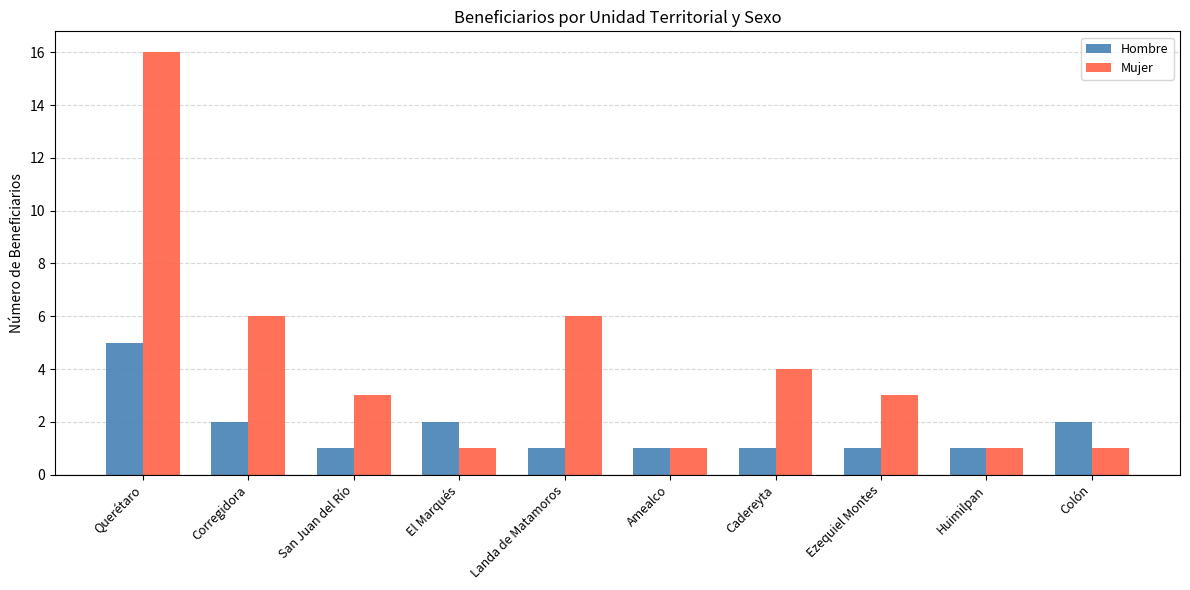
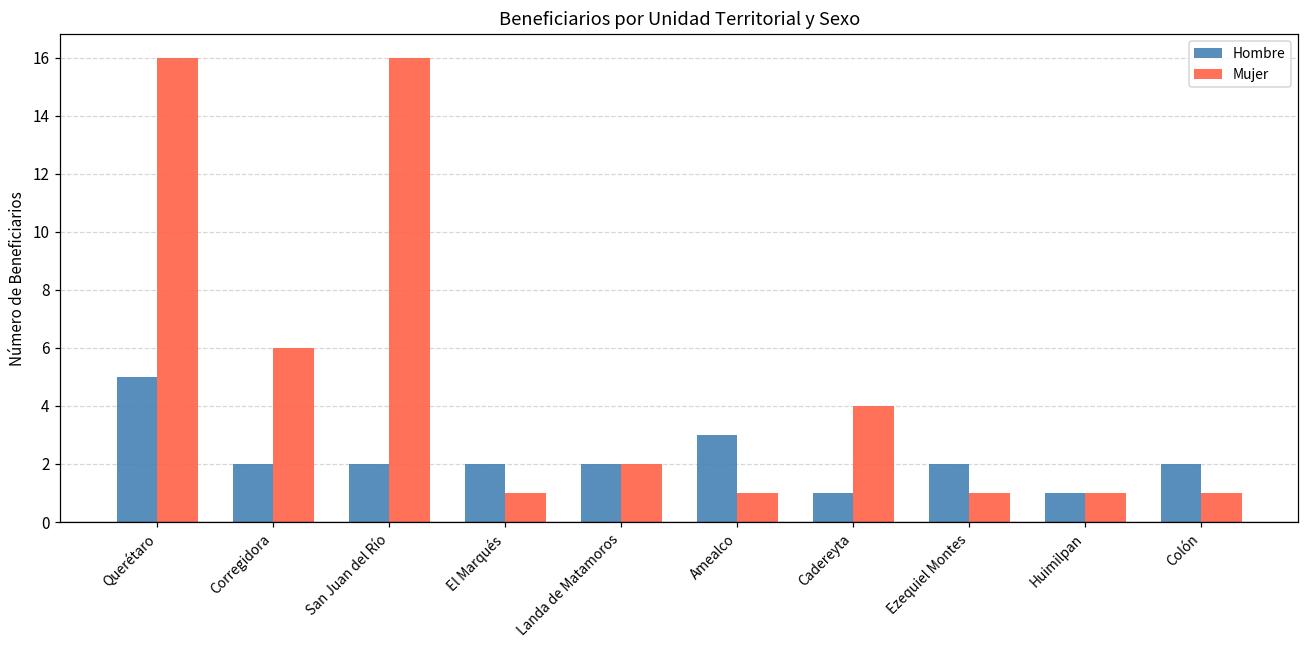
  {
    "Hombre": {
      "Querétaro": 5,
      "Corregidora": 2,
-     "San Juan del Río": 1,
+     "San Juan del Río": 2,
      "El Marqués": 2,
-     "Landa de Matamoros": 1,
-     "Amealco": 1,
+     "Landa de Matamoros": 2,
+     "Amealco": 3,
      "Cadereyta": 1,
-     "Ezequiel Montes": 1,
+     "Ezequiel Montes": 2,
      "Huimilpan": 1,
      "Colón": 2
    },
    "Mujer": {
      "Querétaro": 16,
      "Corregidora": 6,
-     "San Juan del Río": 3,
+     "San Juan del Río": 16,
      "El Marqués": 1,
-     "Landa de Matamoros": 6,
+     "Landa de Matamoros": 2,
      "Amealco": 1,
      "Cadereyta": 4,
-     "Ezequiel Montes": 3,
+     "Ezequiel Montes": 1,
      "Huimilpan": 1,
      "Colón": 1
    }
  }
